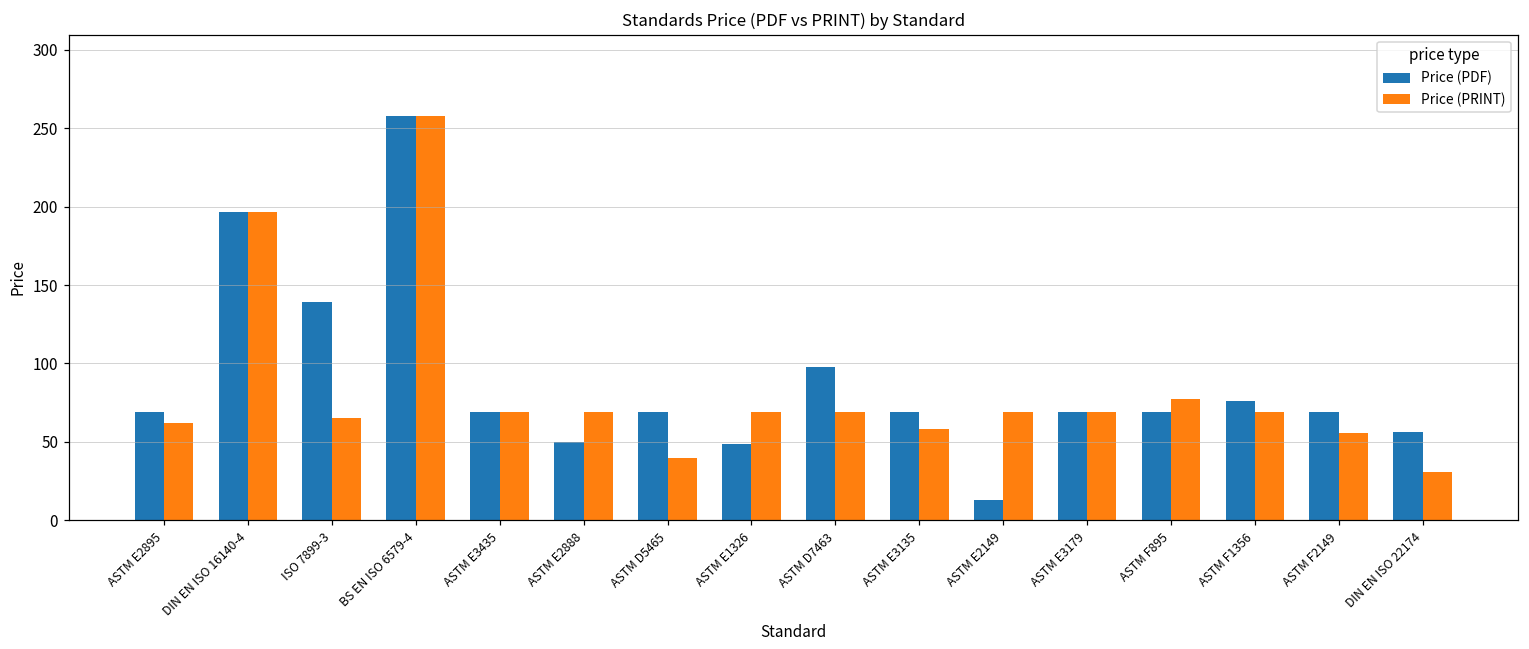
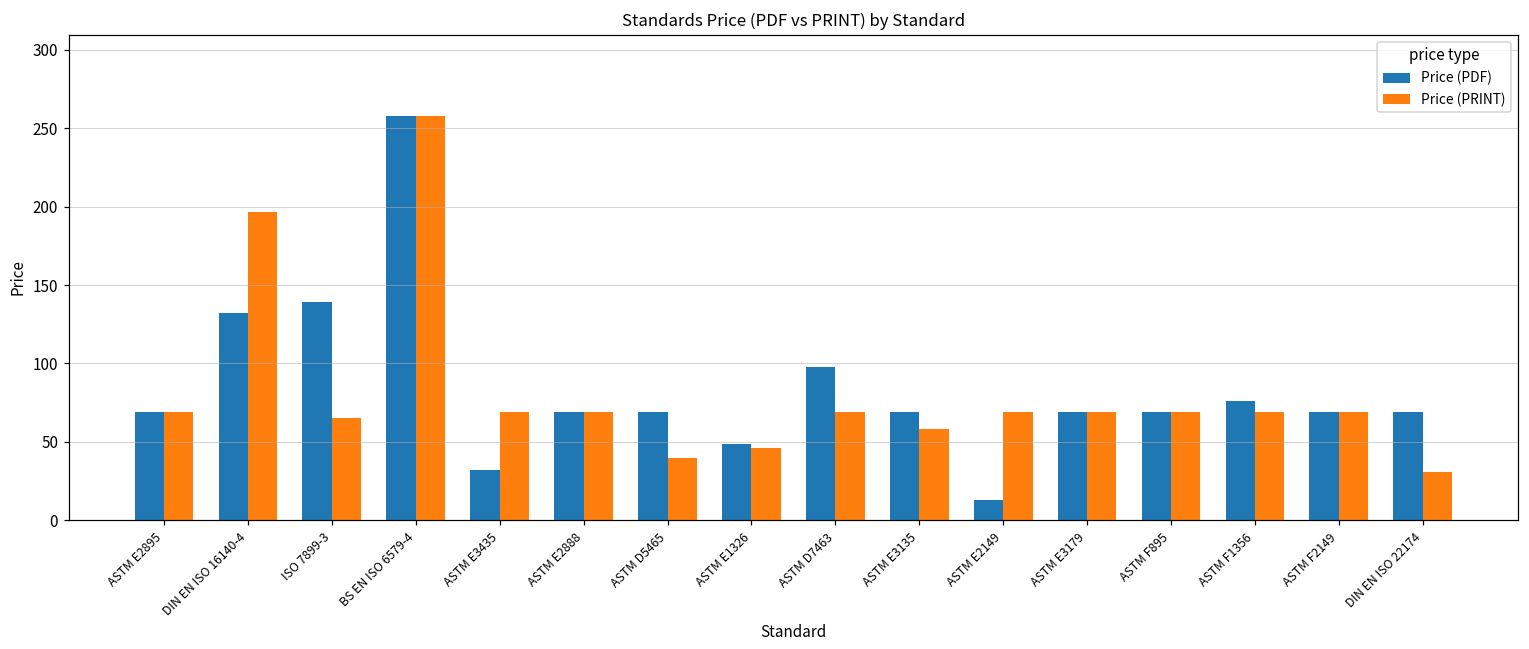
  {
    "Price (PDF)": {
      "ASTM E2895": 69,
-     "DIN EN ISO 16140-4": 197,
+     "DIN EN ISO 16140-4": 132,
      "ISO 7899-3": 139,
      "BS EN ISO 6579-4": 258,
-     "ASTM E3435": 69,
-     "ASTM E2888": 50,
+     "ASTM E3435": 32,
+     "ASTM E2888": 69,
      "ASTM D5465": 69,
      "ASTM E1326": 49,
      "ASTM D7463": 98,
      "ASTM E3135": 69,
      "ASTM E2149": 13,
      "ASTM E3179": 69,
      "ASTM F895": 69,
      "ASTM F1356": 76,
      "ASTM F2149": 69,
-     "DIN EN ISO 22174": 56
+     "DIN EN ISO 22174": 69
    },
    "Price (PRINT)": {
-     "ASTM E2895": 62,
+     "ASTM E2895": 69,
      "DIN EN ISO 16140-4": 197,
      "ISO 7899-3": 65,
      "BS EN ISO 6579-4": 258,
      "ASTM E3435": 69,
      "ASTM E2888": 69,
      "ASTM D5465": 40,
-     "ASTM E1326": 69,
+     "ASTM E1326": 46,
      "ASTM D7463": 69,
      "ASTM E3135": 58,
      "ASTM E2149": 69,
      "ASTM E3179": 69,
-     "ASTM F895": 77,
+     "ASTM F895": 69,
      "ASTM F1356": 69,
-     "ASTM F2149": 56,
+     "ASTM F2149": 69,
      "DIN EN ISO 22174": 31
    }
  }
